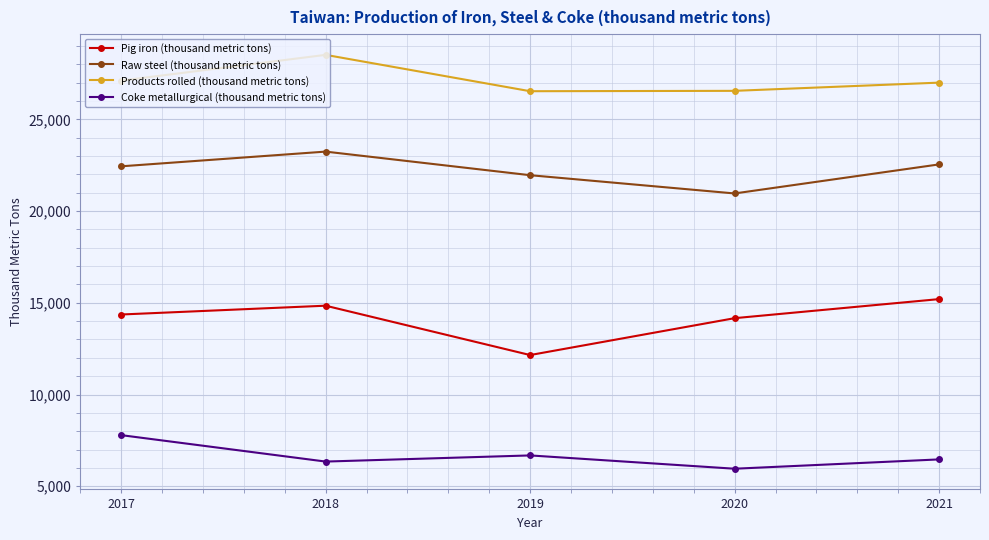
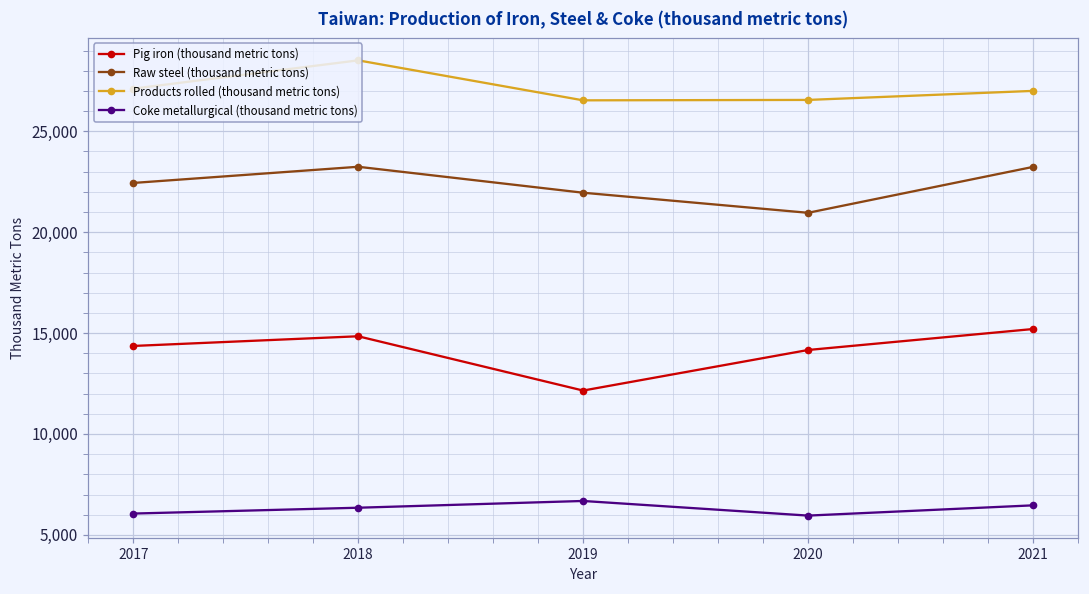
  {
    "Pig iron (thousand metric tons)": {
      "2017": "14,400",
      "2018": "14,800",
      "2019": "12,200",
      "2020": "14,200",
      "2021": "15,200"
    },
    "Raw steel (thousand metric tons)": {
      "2017": "22,400",
      "2018": "23,200",
      "2019": "22,000",
      "2020": "21,000",
-     "2021": "22,500"
+     "2021": "23,200"
    },
    "Products rolled (thousand metric tons)": {
      "2019": "26,500",
      "2020": "26,600",
      "2021": "27,000"
    },
    "Coke metallurgical (thousand metric tons)": {
-     "2017": "7,800",
+     "2017": "6,100",
      "2018": "6,300",
      "2019": "6,700",
      "2020": "6,000",
      "2021": "6,500"
    }
  }
